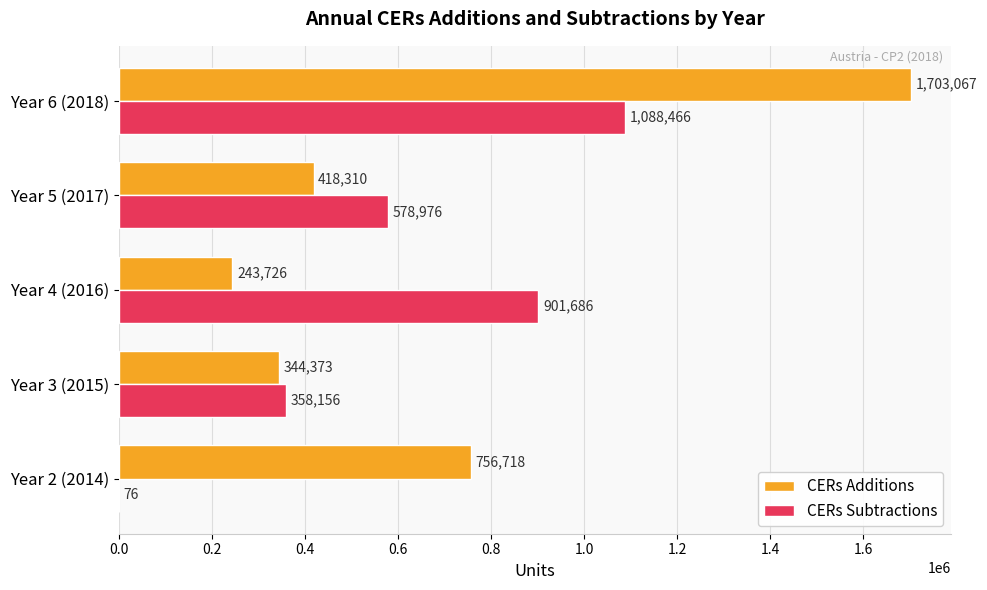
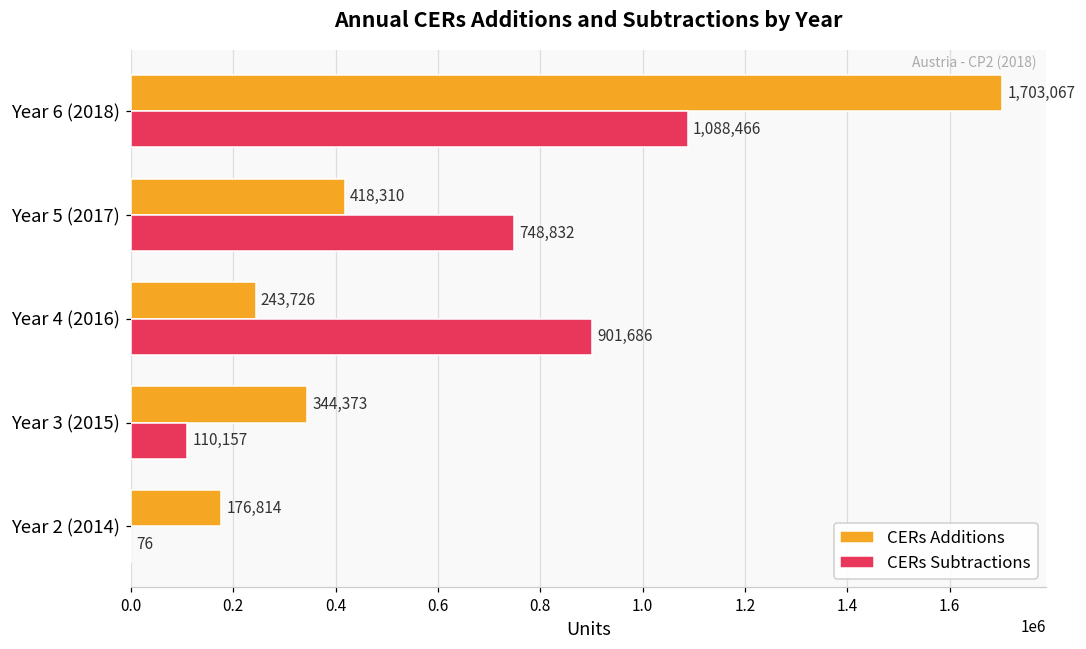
  {
    "CERs Additions": {
      "Year 6 (2018)": "1,703,067",
      "Year 5 (2017)": "418,310",
      "Year 4 (2016)": "243,726",
      "Year 3 (2015)": "344,373",
-     "Year 2 (2014)": "756,718"
+     "Year 2 (2014)": "176,814"
    },
    "CERs Subtractions": {
      "Year 6 (2018)": "1,088,466",
-     "Year 5 (2017)": "578,976",
+     "Year 5 (2017)": "748,832",
      "Year 4 (2016)": "901,686",
-     "Year 3 (2015)": "358,156",
+     "Year 3 (2015)": "110,157",
      "Year 2 (2014)": "76"
    }
  }
